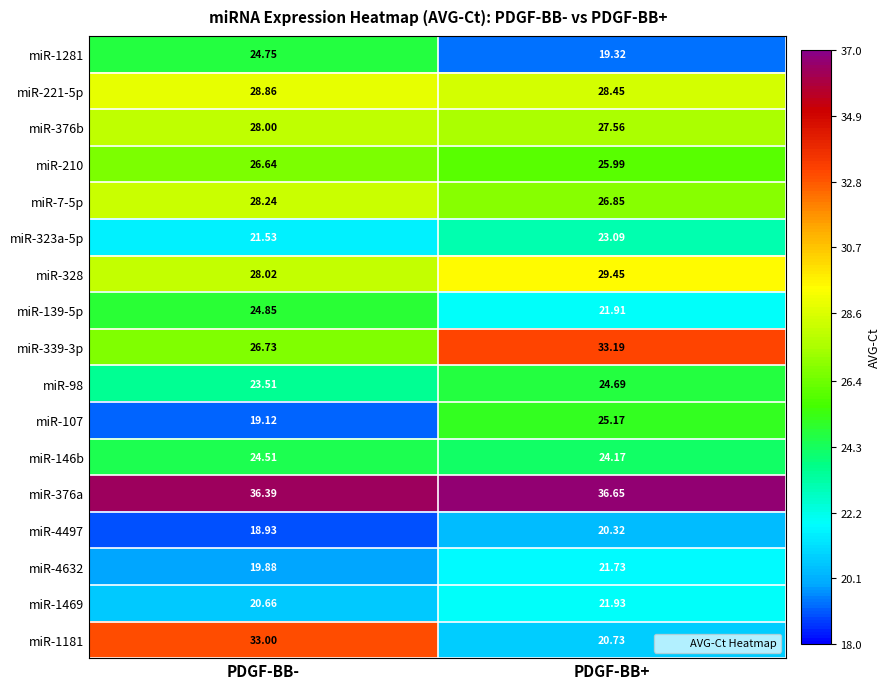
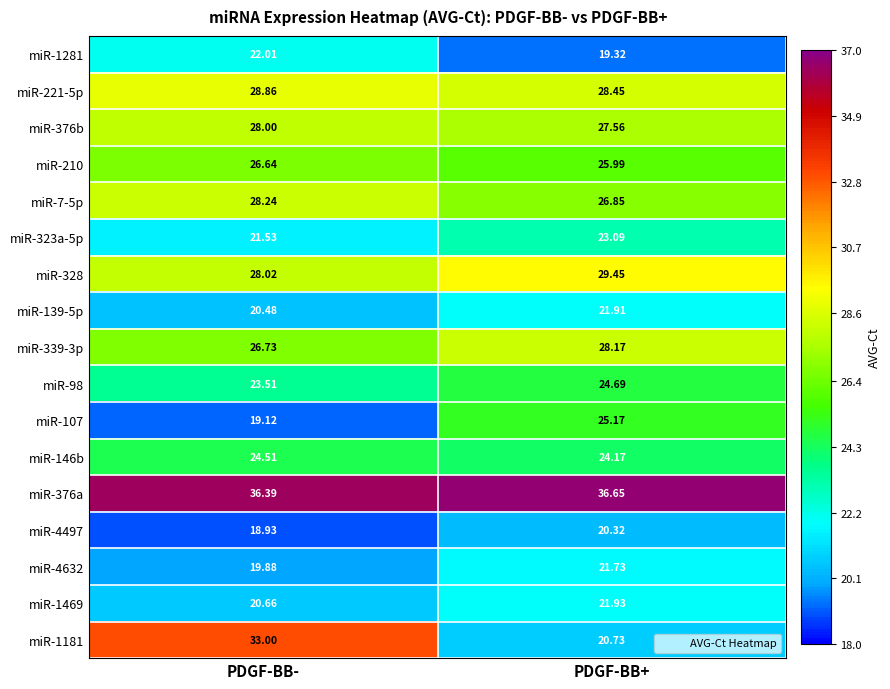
  {
    "miR-1281": {
-     "PDGF-BB-": 24.75,
+     "PDGF-BB-": 22.01,
      "PDGF-BB+": 19.32
    },
    "miR-221-5p": {
      "PDGF-BB-": 28.86,
      "PDGF-BB+": 28.45
    },
    "miR-376b": {
      "PDGF-BB-": 28.00,
      "PDGF-BB+": 27.56
    },
    "miR-210": {
      "PDGF-BB-": 26.64,
      "PDGF-BB+": 25.99
    },
    "miR-7-5p": {
      "PDGF-BB-": 28.24,
      "PDGF-BB+": 26.85
    },
    "miR-323a-5p": {
      "PDGF-BB-": 21.53,
      "PDGF-BB+": 23.09
    },
    "miR-328": {
      "PDGF-BB-": 28.02,
      "PDGF-BB+": 29.45
    },
    "miR-139-5p": {
-     "PDGF-BB-": 24.85,
+     "PDGF-BB-": 20.48,
      "PDGF-BB+": 21.91
    },
    "miR-339-3p": {
      "PDGF-BB-": 26.73,
-     "PDGF-BB+": 33.19
+     "PDGF-BB+": 28.17
    },
    "miR-98": {
      "PDGF-BB-": 23.51,
      "PDGF-BB+": 24.69
    },
    "miR-107": {
      "PDGF-BB-": 19.12,
      "PDGF-BB+": 25.17
    },
    "miR-146b": {
      "PDGF-BB-": 24.51,
      "PDGF-BB+": 24.17
    },
    "miR-376a": {
      "PDGF-BB-": 36.39,
      "PDGF-BB+": 36.65
    },
    "miR-4497": {
      "PDGF-BB-": 18.93,
      "PDGF-BB+": 20.32
    },
    "miR-4632": {
      "PDGF-BB-": 19.88,
      "PDGF-BB+": 21.73
    },
    "miR-1469": {
      "PDGF-BB-": 20.66,
      "PDGF-BB+": 21.93
    },
    "miR-1181": {
      "PDGF-BB-": 33.00,
      "PDGF-BB+": 20.73
    }
  }
